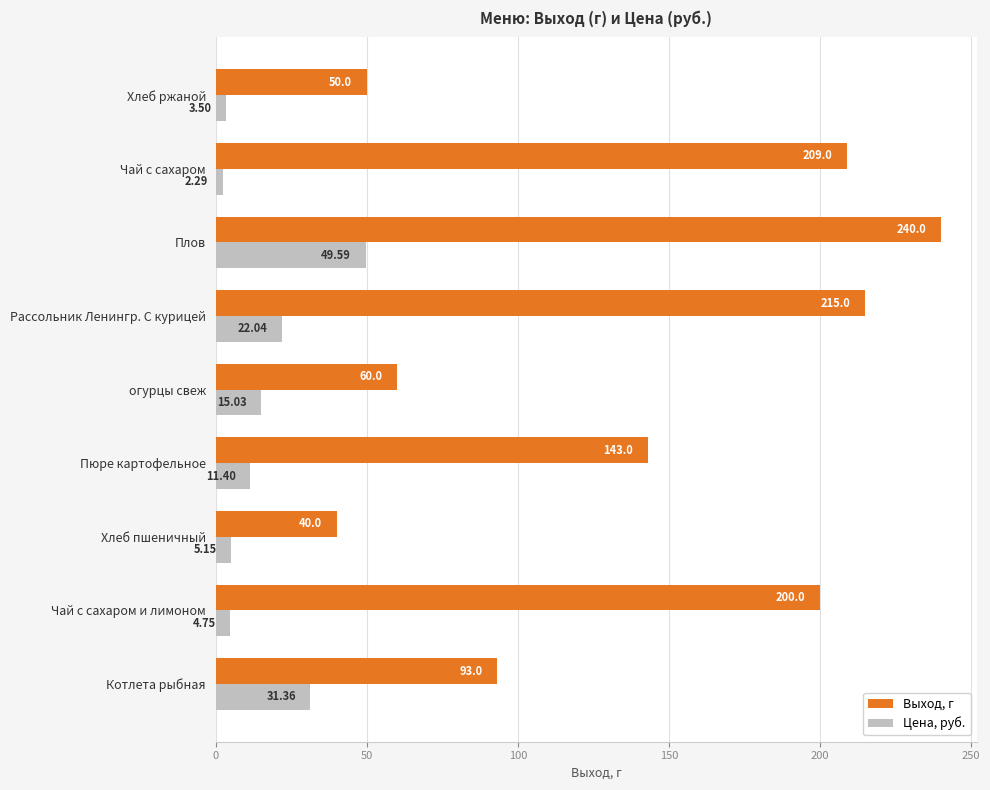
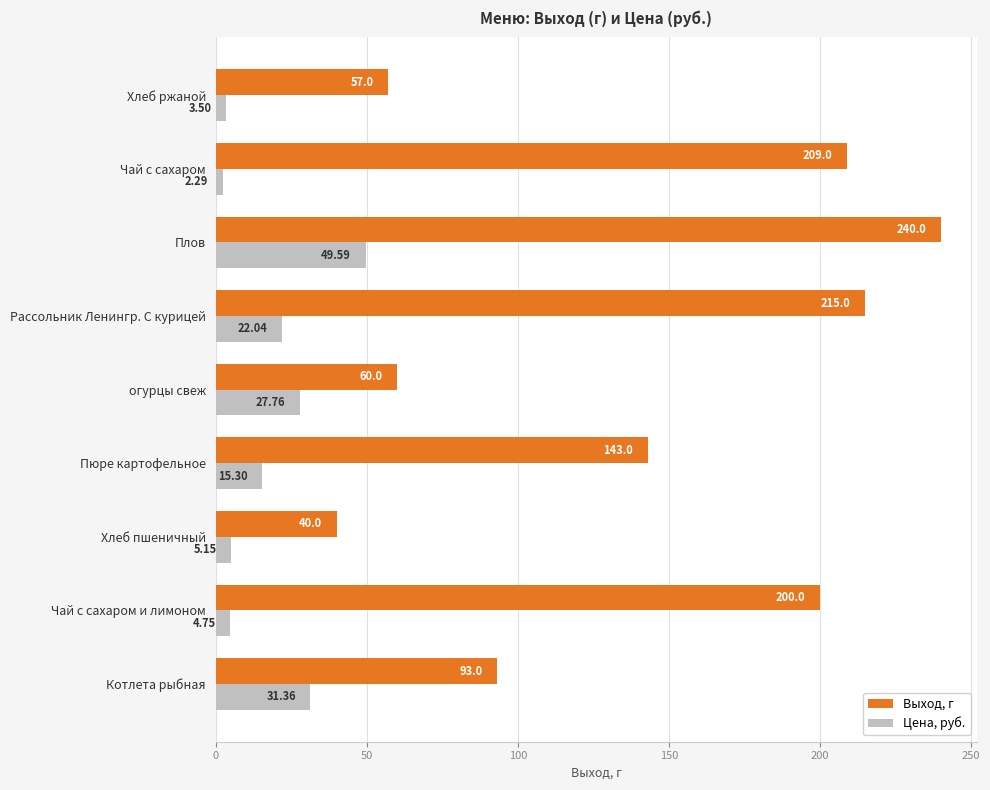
  {
    "Выход, г": {
-     "Хлеб ржаной": 50.0,
+     "Хлеб ржаной": 57.0,
      "Чай с сахаром": 209.0,
      "Плов": 240.0,
      "Рассольник Ленингр. С курицей": 215.0,
      "огурцы свеж": 60.0,
      "Пюре картофельное": 143.0,
      "Хлеб пшеничный": 40.0,
      "Чай с сахаром и лимоном": 200.0,
      "Котлета рыбная": 93.0
    },
    "Цена, руб.": {
      "Хлеб ржаной": 3.50,
      "Чай с сахаром": 2.29,
      "Плов": 49.59,
      "Рассольник Ленингр. С курицей": 22.04,
-     "огурцы свеж": 15.03,
-     "Пюре картофельное": 11.40,
+     "огурцы свеж": 27.76,
+     "Пюре картофельное": 15.30,
      "Хлеб пшеничный": 5.15,
      "Чай с сахаром и лимоном": 4.75,
      "Котлета рыбная": 31.36
    }
  }
